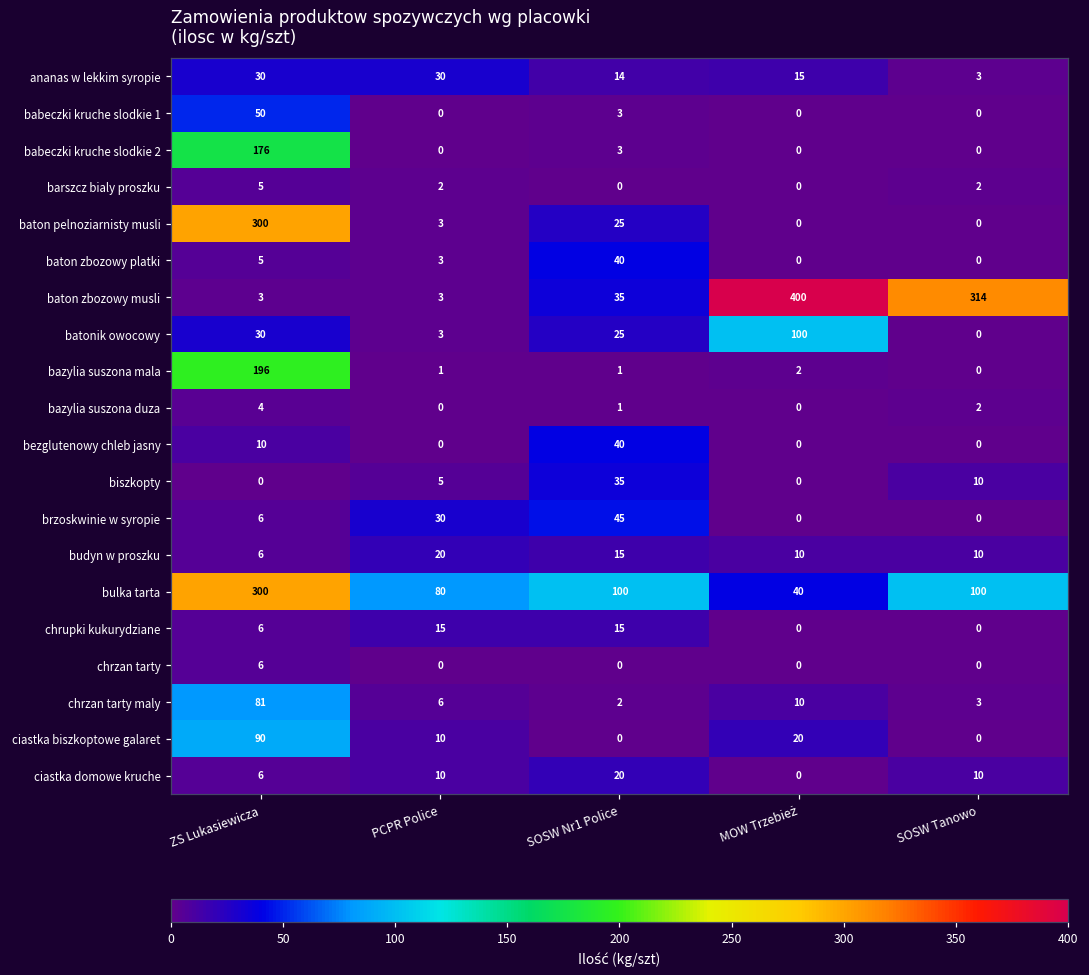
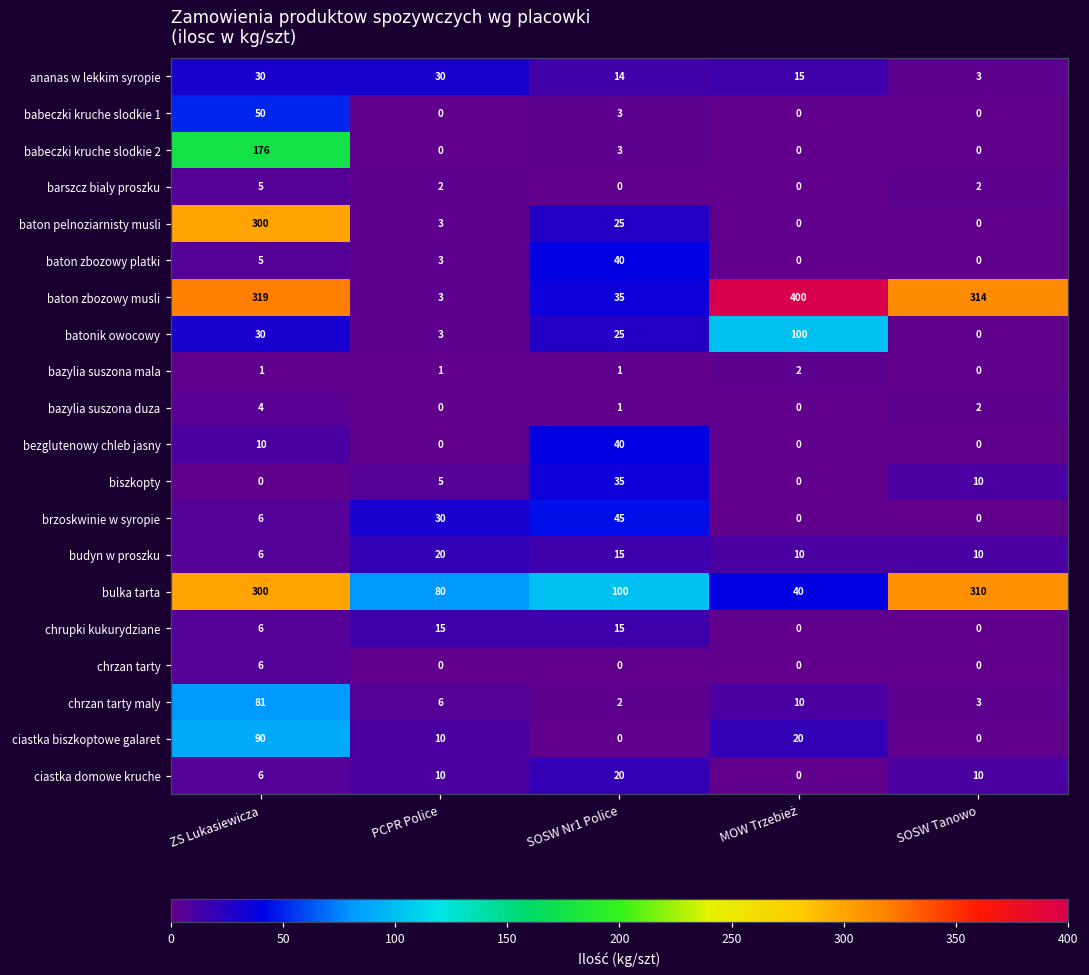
  {
    "ananas w lekkim syropie": {
      "ZS Lukasiewicza": 30,
      "PCPR Police": 30,
      "SOSW Nr1 Police": 14,
      "MOW Trzebież": 15,
      "SOSW Tanowo": 3
    },
    "babeczki kruche slodkie 1": {
      "ZS Lukasiewicza": 50,
      "PCPR Police": 0,
      "SOSW Nr1 Police": 3,
      "MOW Trzebież": 0,
      "SOSW Tanowo": 0
    },
    "babeczki kruche slodkie 2": {
      "ZS Lukasiewicza": 176,
      "PCPR Police": 0,
      "SOSW Nr1 Police": 3,
      "MOW Trzebież": 0,
      "SOSW Tanowo": 0
    },
    "barszcz bialy proszku": {
      "ZS Lukasiewicza": 5,
      "PCPR Police": 2,
      "SOSW Nr1 Police": 0,
      "MOW Trzebież": 0,
      "SOSW Tanowo": 2
    },
    "baton pelnoziarnisty musli": {
      "ZS Lukasiewicza": 300,
      "PCPR Police": 3,
      "SOSW Nr1 Police": 25,
      "MOW Trzebież": 0,
      "SOSW Tanowo": 0
    },
    "baton zbozowy platki": {
      "ZS Lukasiewicza": 5,
      "PCPR Police": 3,
      "SOSW Nr1 Police": 40,
      "MOW Trzebież": 0,
      "SOSW Tanowo": 0
    },
    "baton zbozowy musli": {
-     "ZS Lukasiewicza": 3,
+     "ZS Lukasiewicza": 319,
      "PCPR Police": 3,
      "SOSW Nr1 Police": 35,
      "MOW Trzebież": 400,
      "SOSW Tanowo": 314
    },
    "batonik owocowy": {
      "ZS Lukasiewicza": 30,
      "PCPR Police": 3,
      "SOSW Nr1 Police": 25,
      "MOW Trzebież": 100,
      "SOSW Tanowo": 0
    },
    "bazylia suszona mala": {
-     "ZS Lukasiewicza": 196,
+     "ZS Lukasiewicza": 1,
      "PCPR Police": 1,
      "SOSW Nr1 Police": 1,
      "MOW Trzebież": 2,
      "SOSW Tanowo": 0
    },
    "bazylia suszona duza": {
      "ZS Lukasiewicza": 4,
      "PCPR Police": 0,
      "SOSW Nr1 Police": 1,
      "MOW Trzebież": 0,
      "SOSW Tanowo": 2
    },
    "bezglutenowy chleb jasny": {
      "ZS Lukasiewicza": 10,
      "PCPR Police": 0,
      "SOSW Nr1 Police": 40,
      "MOW Trzebież": 0,
      "SOSW Tanowo": 0
    },
    "biszkopty": {
      "ZS Lukasiewicza": 0,
      "PCPR Police": 5,
      "SOSW Nr1 Police": 35,
      "MOW Trzebież": 0,
      "SOSW Tanowo": 10
    },
    "brzoskwinie w syropie": {
      "ZS Lukasiewicza": 6,
      "PCPR Police": 30,
      "SOSW Nr1 Police": 45,
      "MOW Trzebież": 0,
      "SOSW Tanowo": 0
    },
    "budyn w proszku": {
      "ZS Lukasiewicza": 6,
      "PCPR Police": 20,
      "SOSW Nr1 Police": 15,
      "MOW Trzebież": 10,
      "SOSW Tanowo": 10
    },
    "bulka tarta": {
      "ZS Lukasiewicza": 300,
      "PCPR Police": 80,
      "SOSW Nr1 Police": 100,
      "MOW Trzebież": 40,
-     "SOSW Tanowo": 100
+     "SOSW Tanowo": 310
    },
    "chrupki kukurydziane": {
      "ZS Lukasiewicza": 6,
      "PCPR Police": 15,
      "SOSW Nr1 Police": 15,
      "MOW Trzebież": 0,
      "SOSW Tanowo": 0
    },
    "chrzan tarty": {
      "ZS Lukasiewicza": 6,
      "PCPR Police": 0,
      "SOSW Nr1 Police": 0,
      "MOW Trzebież": 0,
      "SOSW Tanowo": 0
    },
    "chrzan tarty maly": {
      "ZS Lukasiewicza": 81,
      "PCPR Police": 6,
      "SOSW Nr1 Police": 2,
      "MOW Trzebież": 10,
      "SOSW Tanowo": 3
    },
    "ciastka biszkoptowe galaret": {
      "ZS Lukasiewicza": 90,
      "PCPR Police": 10,
      "SOSW Nr1 Police": 0,
      "MOW Trzebież": 20,
      "SOSW Tanowo": 0
    },
    "ciastka domowe kruche": {
      "ZS Lukasiewicza": 6,
      "PCPR Police": 10,
      "SOSW Nr1 Police": 20,
      "MOW Trzebież": 0,
      "SOSW Tanowo": 10
    }
  }
